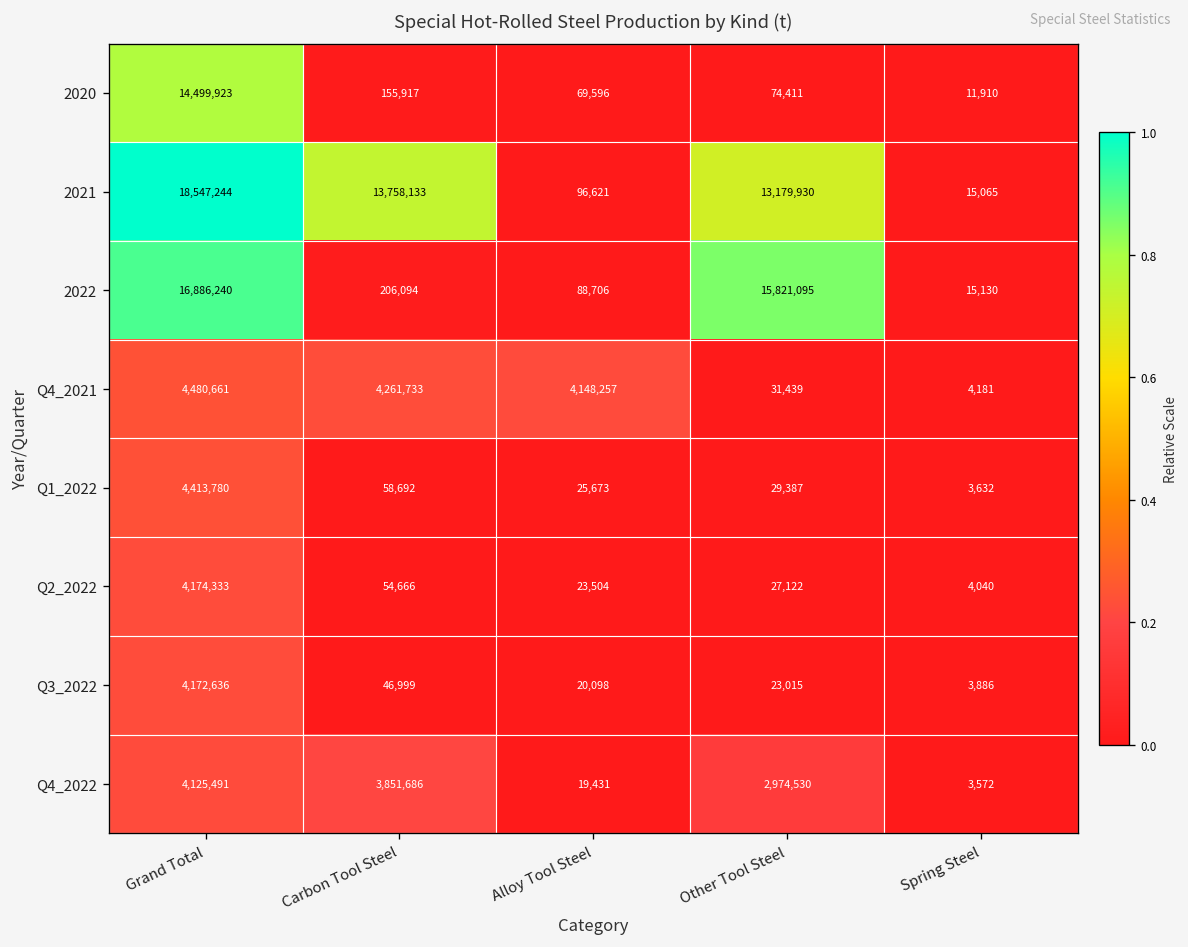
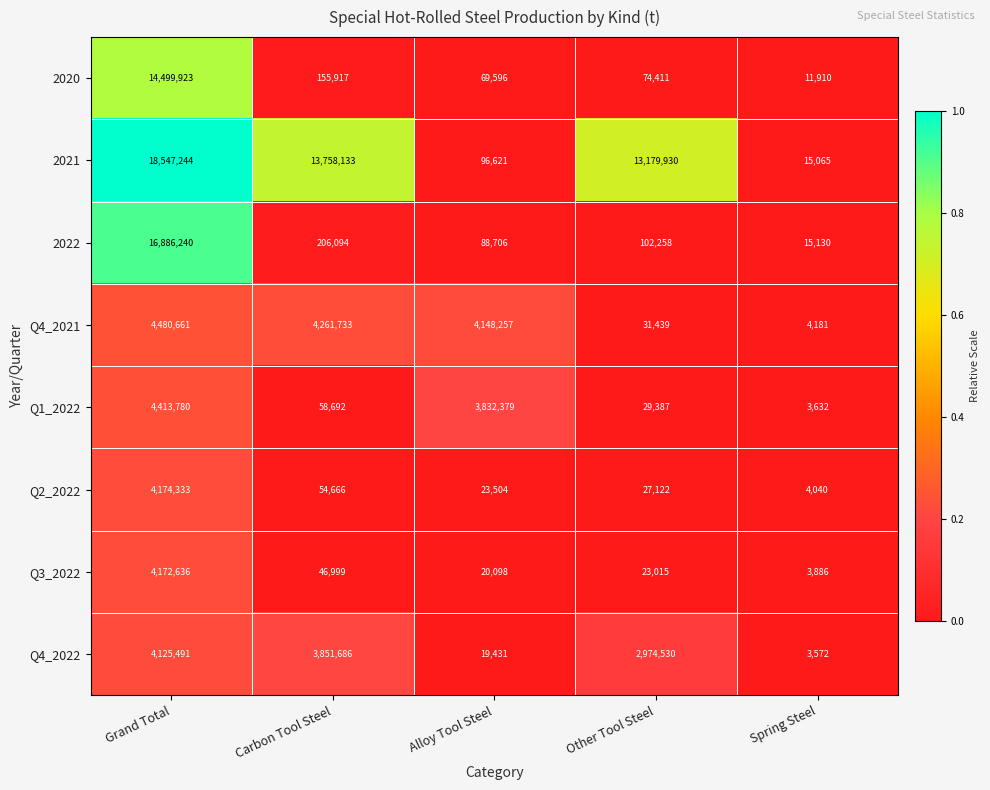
  {
    "2020": {
      "Grand Total": "14,499,923",
      "Carbon Tool Steel": "155,917",
      "Alloy Tool Steel": "69,596",
      "Other Tool Steel": "74,411",
      "Spring Steel": "11,910"
    },
    "2021": {
      "Grand Total": "18,547,244",
      "Carbon Tool Steel": "13,758,133",
      "Alloy Tool Steel": "96,621",
      "Other Tool Steel": "13,179,930",
      "Spring Steel": "15,065"
    },
    "2022": {
      "Grand Total": "16,886,240",
      "Carbon Tool Steel": "206,094",
      "Alloy Tool Steel": "88,706",
-     "Other Tool Steel": "15,821,095",
+     "Other Tool Steel": "102,258",
      "Spring Steel": "15,130"
    },
    "Q4_2021": {
      "Grand Total": "4,480,661",
      "Carbon Tool Steel": "4,261,733",
      "Alloy Tool Steel": "4,148,257",
      "Other Tool Steel": "31,439",
      "Spring Steel": "4,181"
    },
    "Q1_2022": {
      "Grand Total": "4,413,780",
      "Carbon Tool Steel": "58,692",
-     "Alloy Tool Steel": "25,673",
+     "Alloy Tool Steel": "3,832,379",
      "Other Tool Steel": "29,387",
      "Spring Steel": "3,632"
    },
    "Q2_2022": {
      "Grand Total": "4,174,333",
      "Carbon Tool Steel": "54,666",
      "Alloy Tool Steel": "23,504",
      "Other Tool Steel": "27,122",
      "Spring Steel": "4,040"
    },
    "Q3_2022": {
      "Grand Total": "4,172,636",
      "Carbon Tool Steel": "46,999",
      "Alloy Tool Steel": "20,098",
      "Other Tool Steel": "23,015",
      "Spring Steel": "3,886"
    },
    "Q4_2022": {
      "Grand Total": "4,125,491",
      "Carbon Tool Steel": "3,851,686",
      "Alloy Tool Steel": "19,431",
      "Other Tool Steel": "2,974,530",
      "Spring Steel": "3,572"
    }
  }
